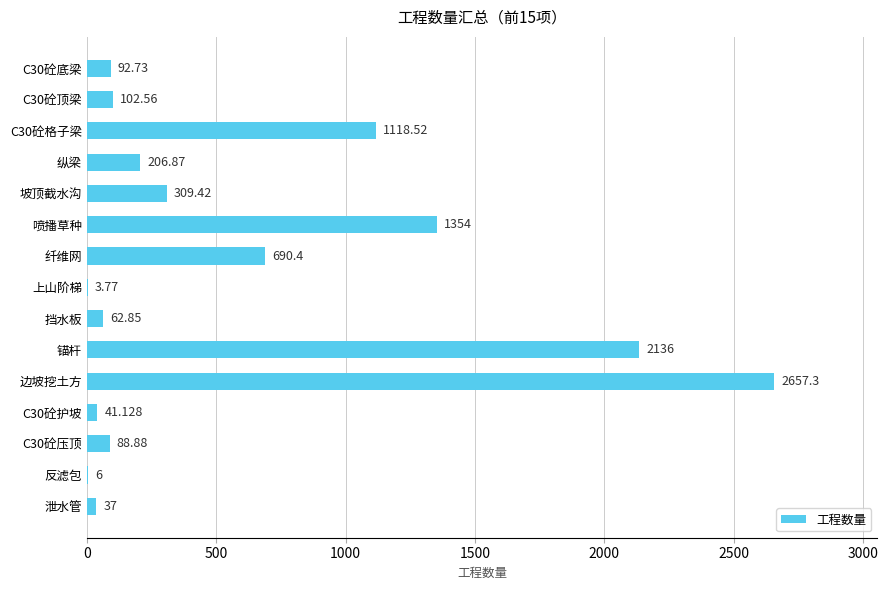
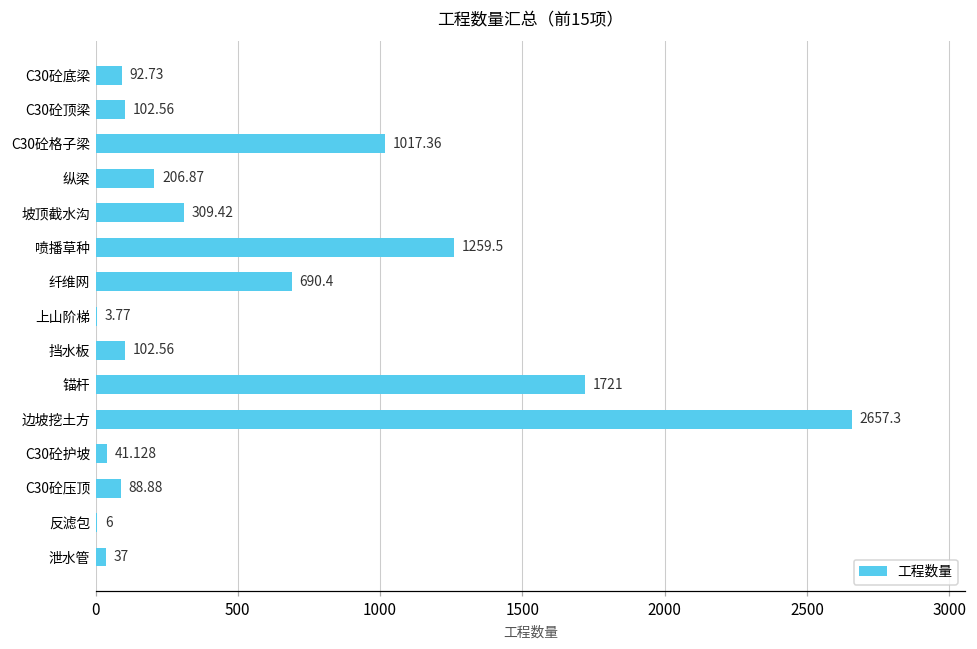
  {
    "C30砼底梁": 92.73,
    "C30砼顶梁": 102.56,
-   "C30砼格子梁": 1118.52,
+   "C30砼格子梁": 1017.36,
    "纵梁": 206.87,
    "坡顶截水沟": 309.42,
-   "喷播草种": 1354,
+   "喷播草种": 1259.5,
    "纤维网": 690.4,
    "上山阶梯": 3.77,
-   "挡水板": 62.85,
-   "锚杆": 2136,
+   "挡水板": 102.56,
+   "锚杆": 1721,
    "边坡挖土方": 2657.3,
    "C30砼护坡": 41.128,
    "C30砼压顶": 88.88,
    "反滤包": 6,
    "泄水管": 37
  }
